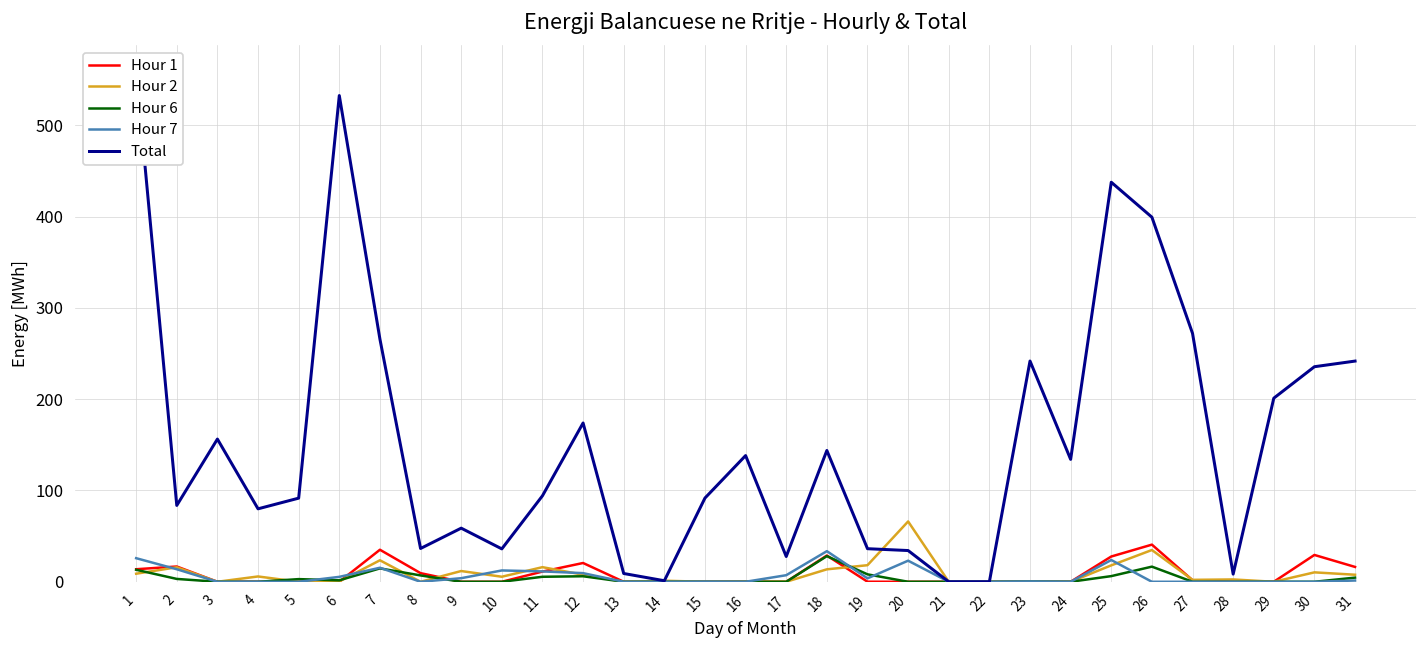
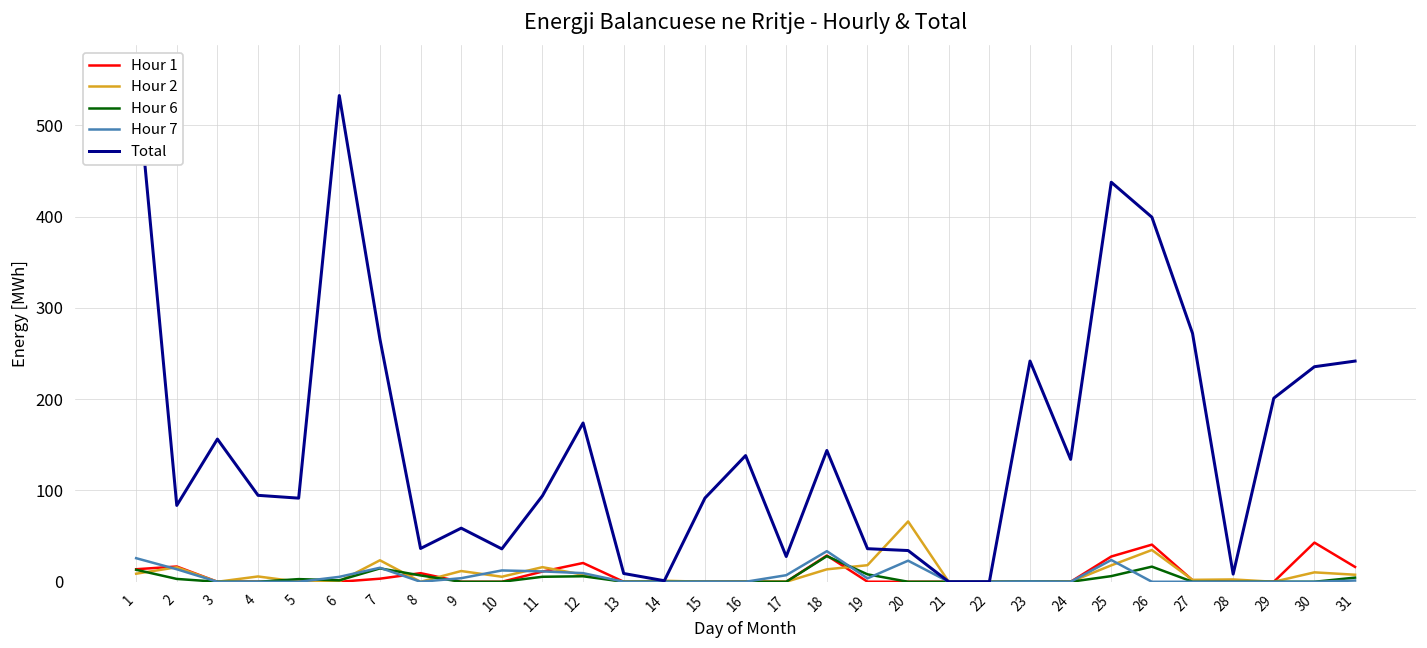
  {
    "Hour 1": {
-     "7": 40,
+     "7": 0,
      "12": 20,
      "19": 0,
      "25": 30,
      "26": 40,
-     "30": 30,
+     "30": 40,
      "31": 20
    },
    "Hour 2": {
      "1": 10,
      "4": 10,
      "7": 20,
      "9": 10,
      "10": 10,
      "11": 20,
      "18": 10,
      "19": 20,
      "20": 70,
      "25": 20,
      "26": 30,
      "30": 10
    },
    "Hour 6": {
      "2": 0,
      "11": 10,
      "19": 10,
      "25": 10,
      "26": 20
    },
    "Hour 7": {
      "1": 30,
      "6": 10,
      "9": 0,
      "10": 10,
      "17": 10,
      "18": 30,
      "19": 0,
      "20": 20,
      "25": 20,
      "26": 0
    },
    "Total": {
      "2": 80,
      "3": 160,
-     "4": 80,
+     "4": 90,
      "5": 90,
      "6": 530,
      "7": 270,
      "8": 40,
      "9": 60,
      "10": 40,
      "11": 90,
      "12": 170,
      "13": 10,
      "15": 90,
      "16": 140,
      "17": 30,
      "18": 140,
      "19": 40,
      "20": 30,
      "23": 240,
      "24": 130,
      "25": 440,
      "26": 400,
      "27": 270,
      "28": 10,
      "29": 200,
      "30": 240,
      "31": 240
    }
  }
